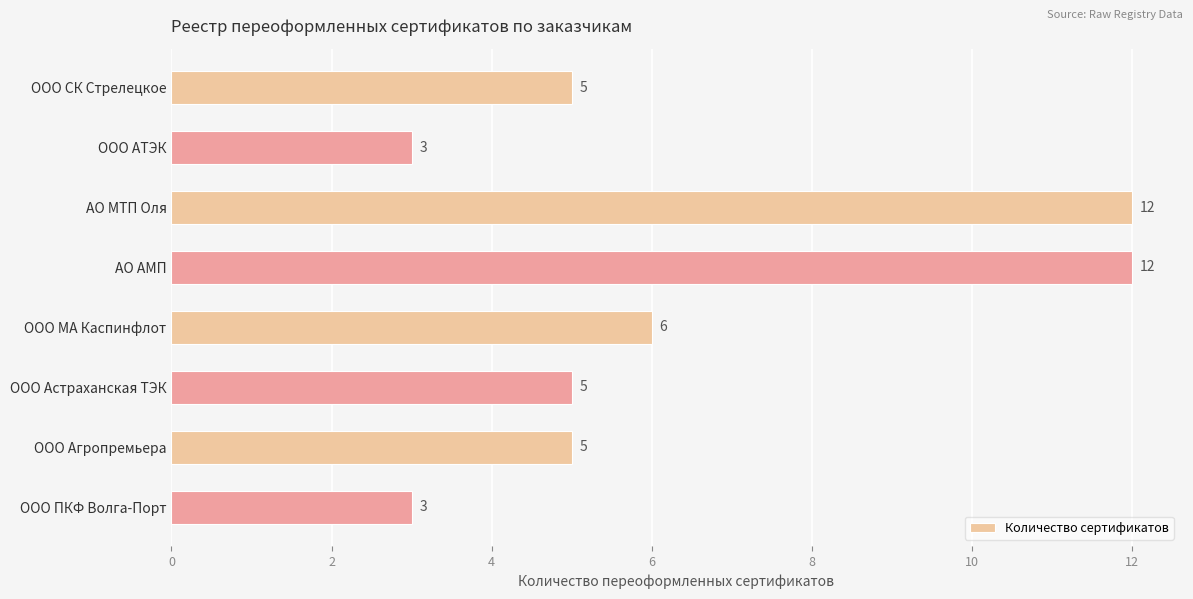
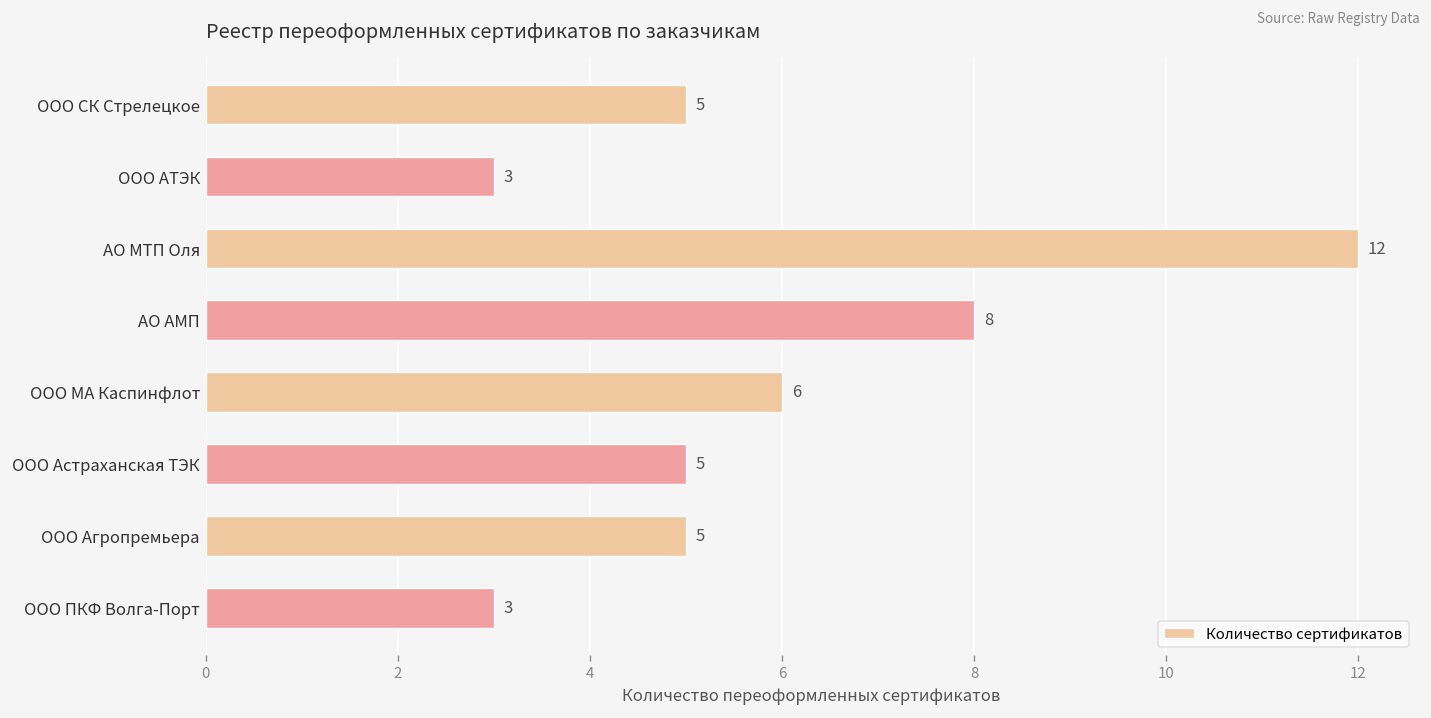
  {
    "ООО СК Стрелецкое": 5,
    "ООО АТЭК": 3,
    "АО МТП Оля": 12,
-   "АО АМП": 12,
+   "АО АМП": 8,
    "ООО МА Каспинфлот": 6,
    "ООО Астраханская ТЭК": 5,
    "ООО Агропремьера": 5,
    "ООО ПКФ Волга-Порт": 3
  }
